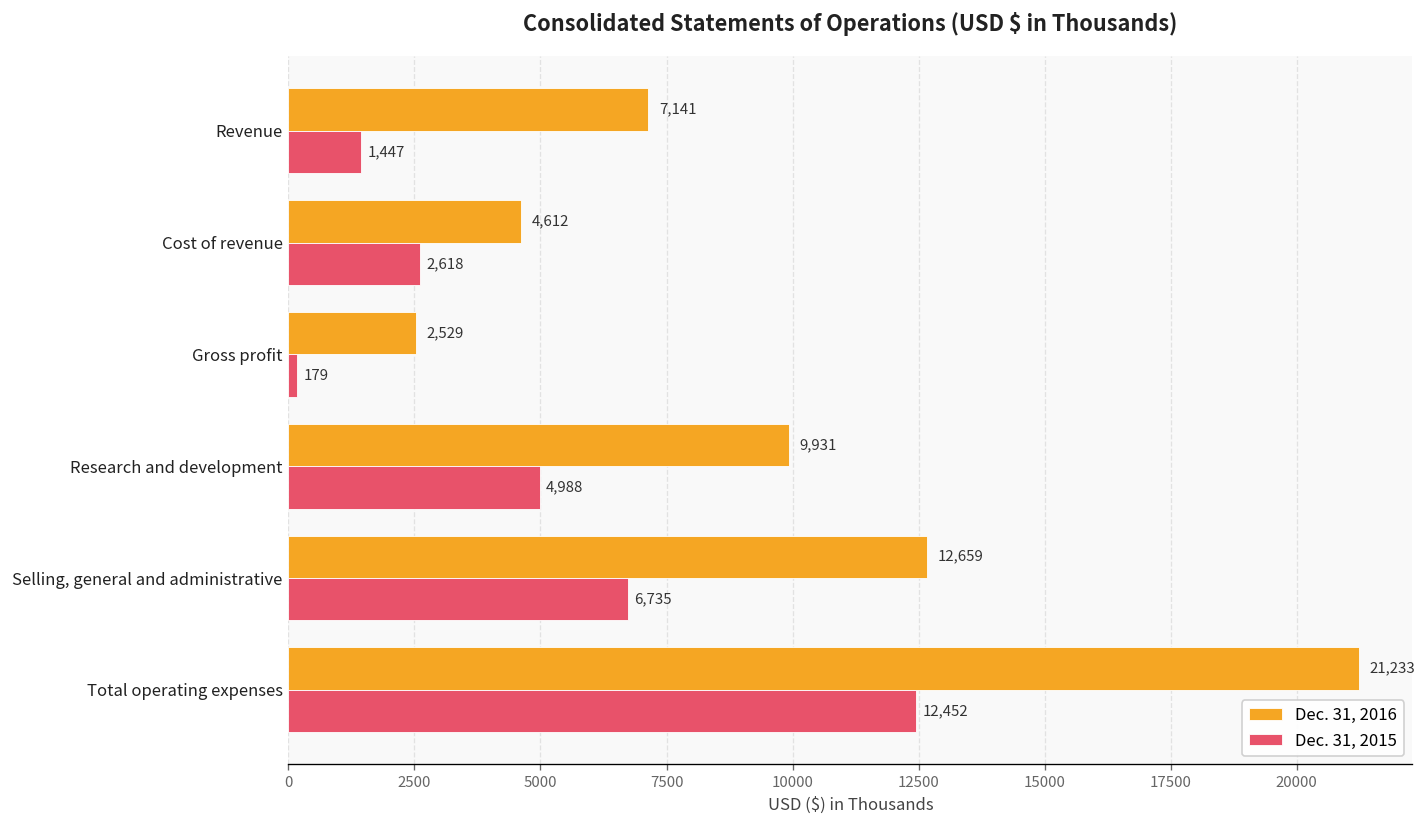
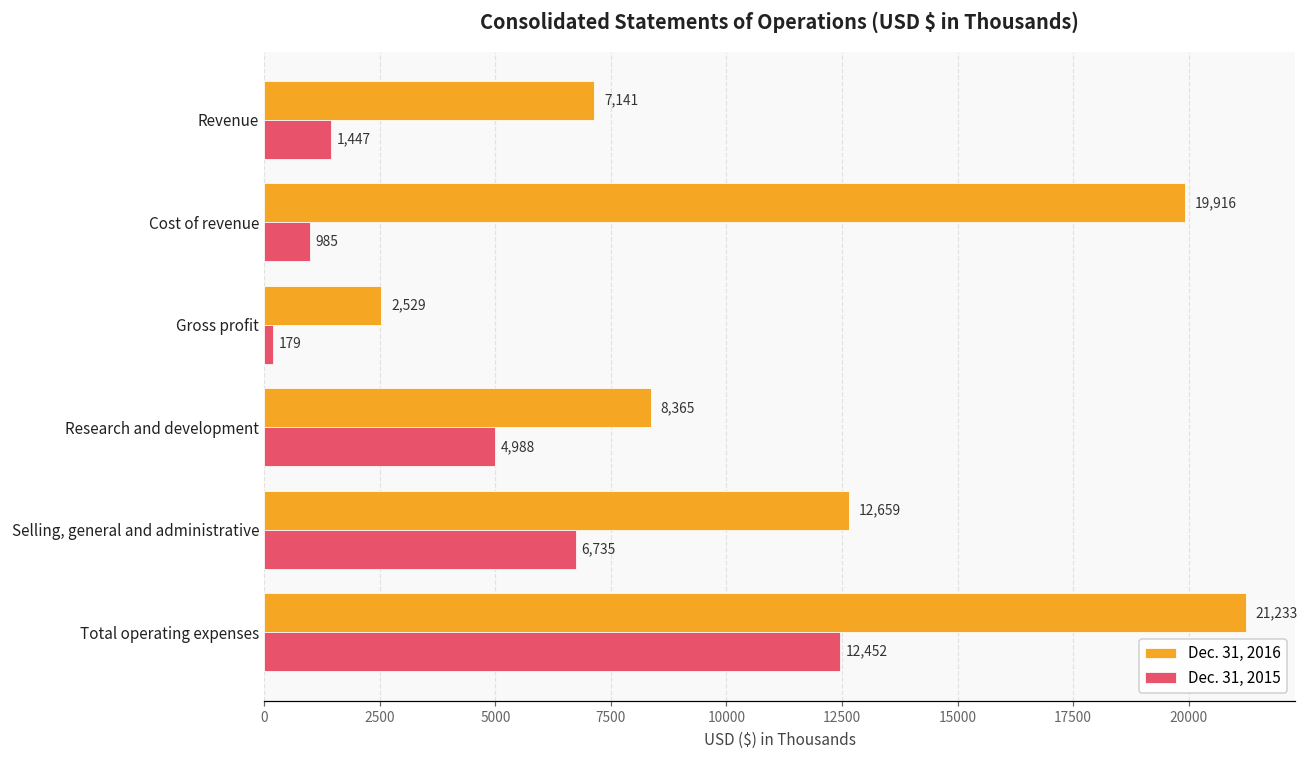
  {
    "Dec. 31, 2016": {
      "Revenue": "7,141",
-     "Cost of revenue": "4,612",
+     "Cost of revenue": "19,916",
      "Gross profit": "2,529",
-     "Research and development": "9,931",
+     "Research and development": "8,365",
      "Selling, general and administrative": "12,659",
      "Total operating expenses": "21,233"
    },
    "Dec. 31, 2015": {
      "Revenue": "1,447",
-     "Cost of revenue": "2,618",
+     "Cost of revenue": "985",
      "Gross profit": "179",
      "Research and development": "4,988",
      "Selling, general and administrative": "6,735",
      "Total operating expenses": "12,452"
    }
  }
